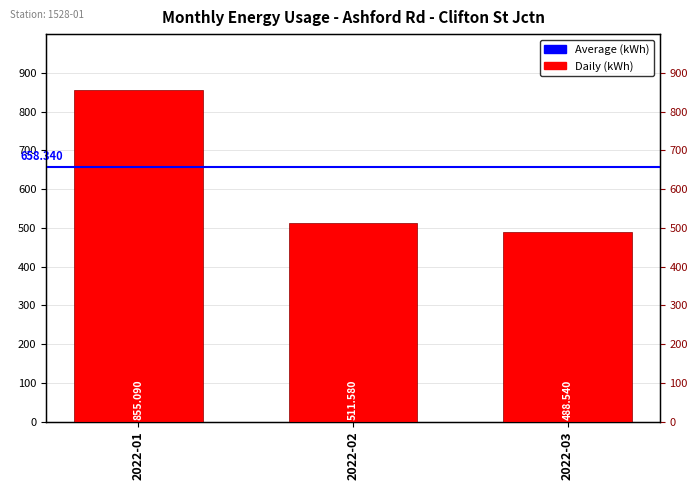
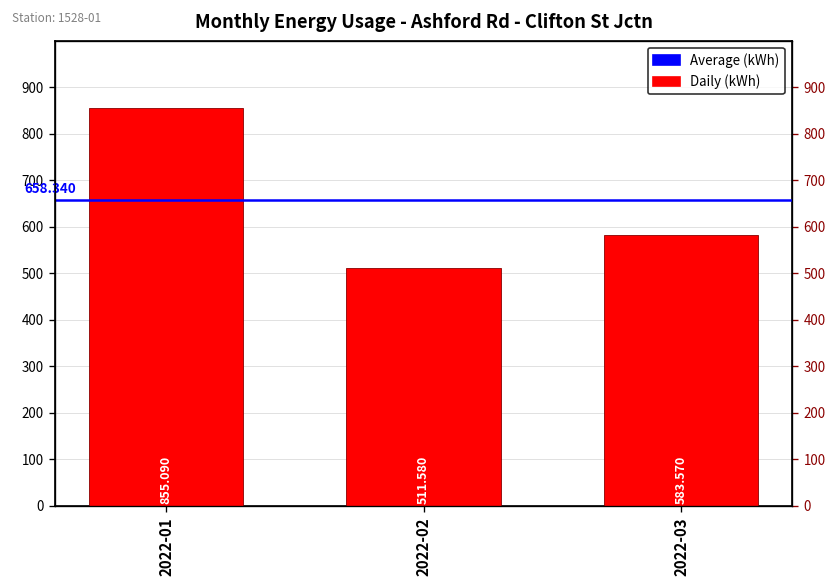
  {
    "2022-01": 855.090,
    "2022-02": 511.580,
-   "2022-03": 488.540
+   "2022-03": 583.570
  }
